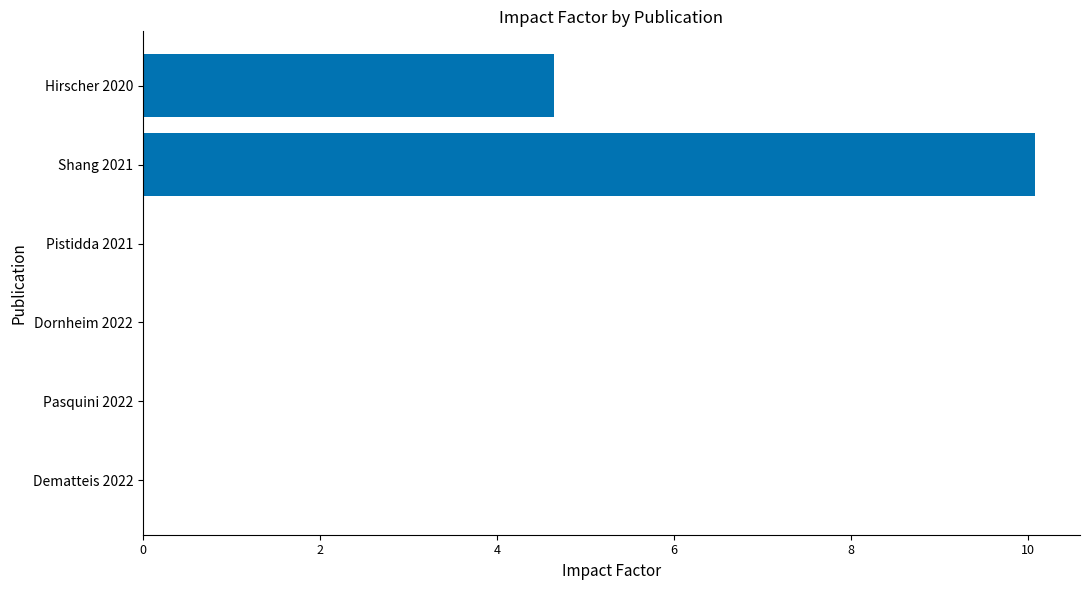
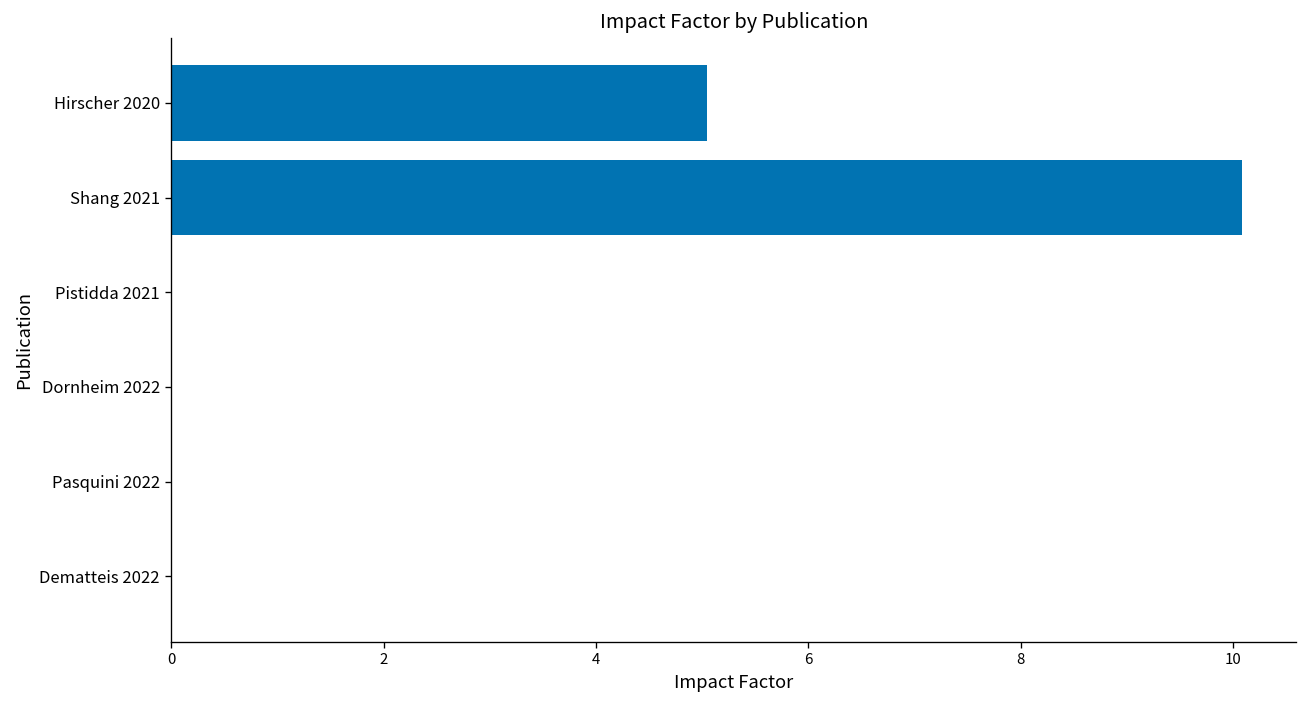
  {
-   "Hirscher 2020": 4.7,
+   "Hirscher 2020": 5.0,
    "Shang 2021": 10.1,
    "Pistidda 2021": 0.0,
    "Dornheim 2022": 0.0,
    "Pasquini 2022": 0.0,
    "Dematteis 2022": 0.0
  }
